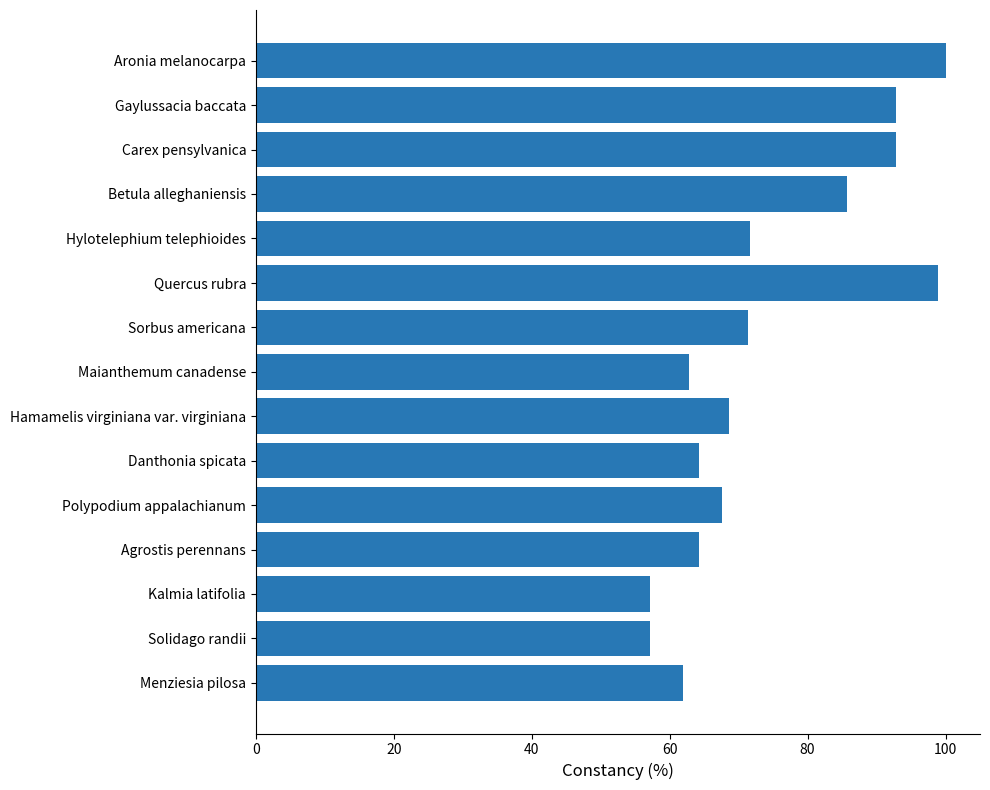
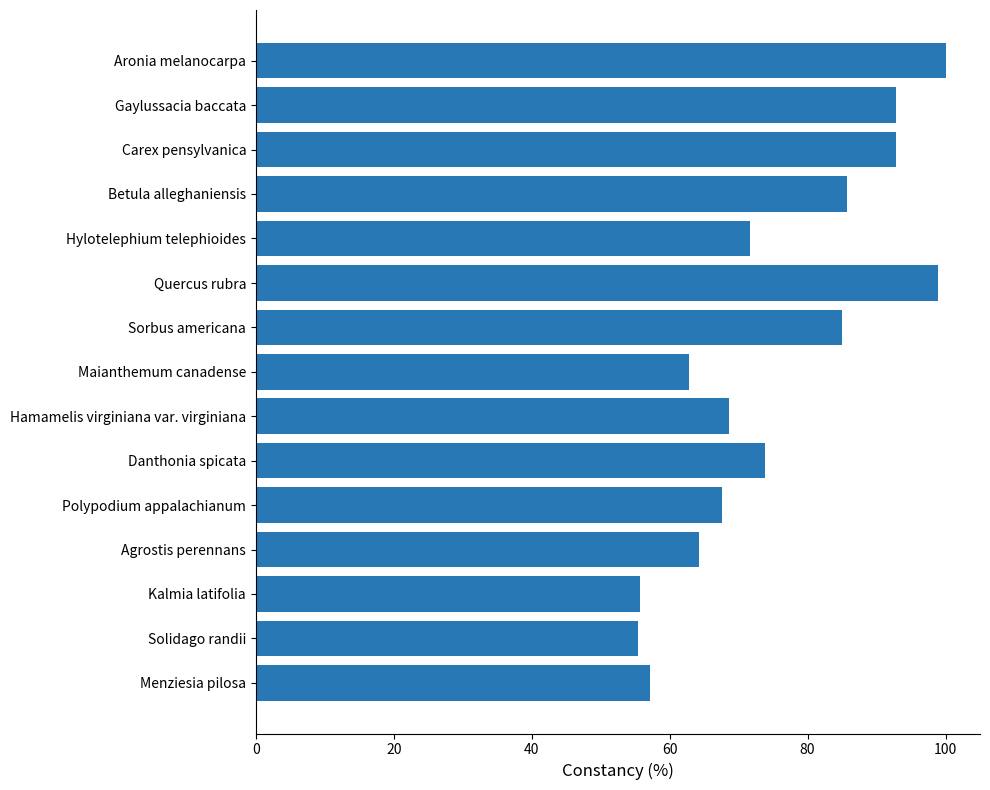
  {
    "Aronia melanocarpa": 100,
    "Gaylussacia baccata": 93,
    "Carex pensylvanica": 93,
    "Betula alleghaniensis": 86,
    "Hylotelephium telephioides": 72,
    "Quercus rubra": 99,
-   "Sorbus americana": 71,
+   "Sorbus americana": 85,
    "Maianthemum canadense": 63,
    "Hamamelis virginiana var. virginiana": 69,
-   "Danthonia spicata": 64,
+   "Danthonia spicata": 74,
    "Polypodium appalachianum": 68,
    "Agrostis perennans": 64,
-   "Kalmia latifolia": 57,
-   "Solidago randii": 57,
-   "Menziesia pilosa": 62
+   "Kalmia latifolia": 56,
+   "Solidago randii": 55,
+   "Menziesia pilosa": 57
  }
